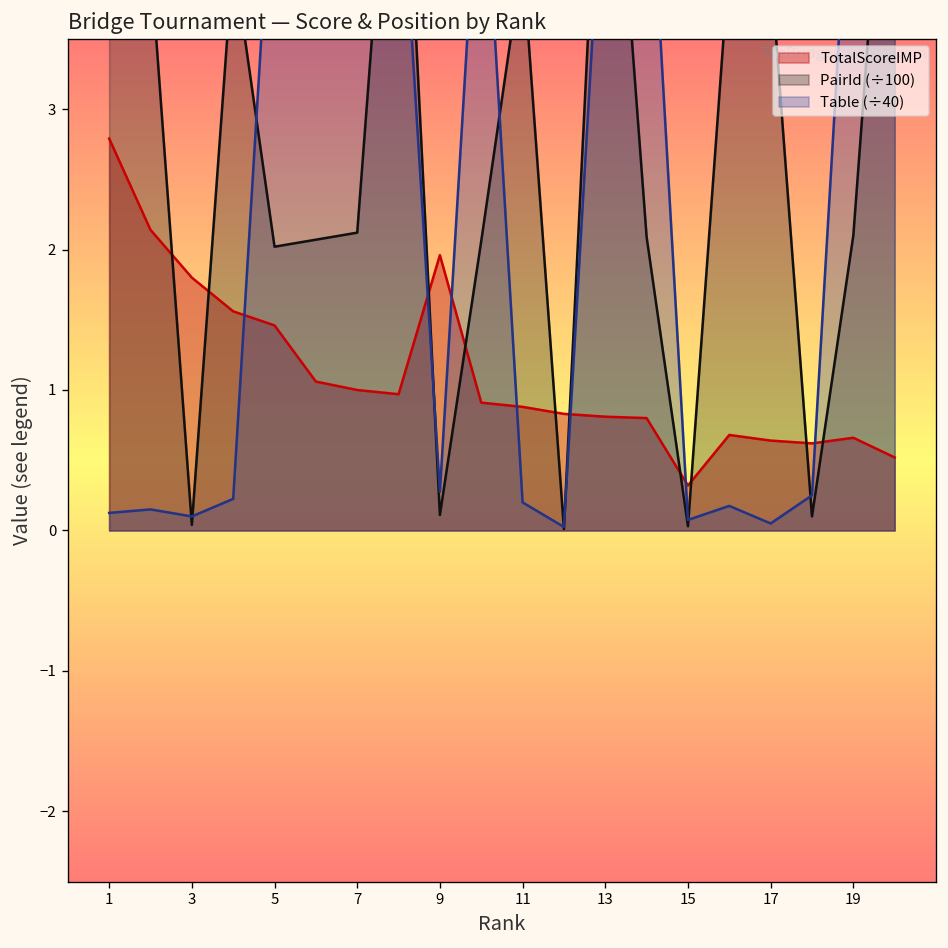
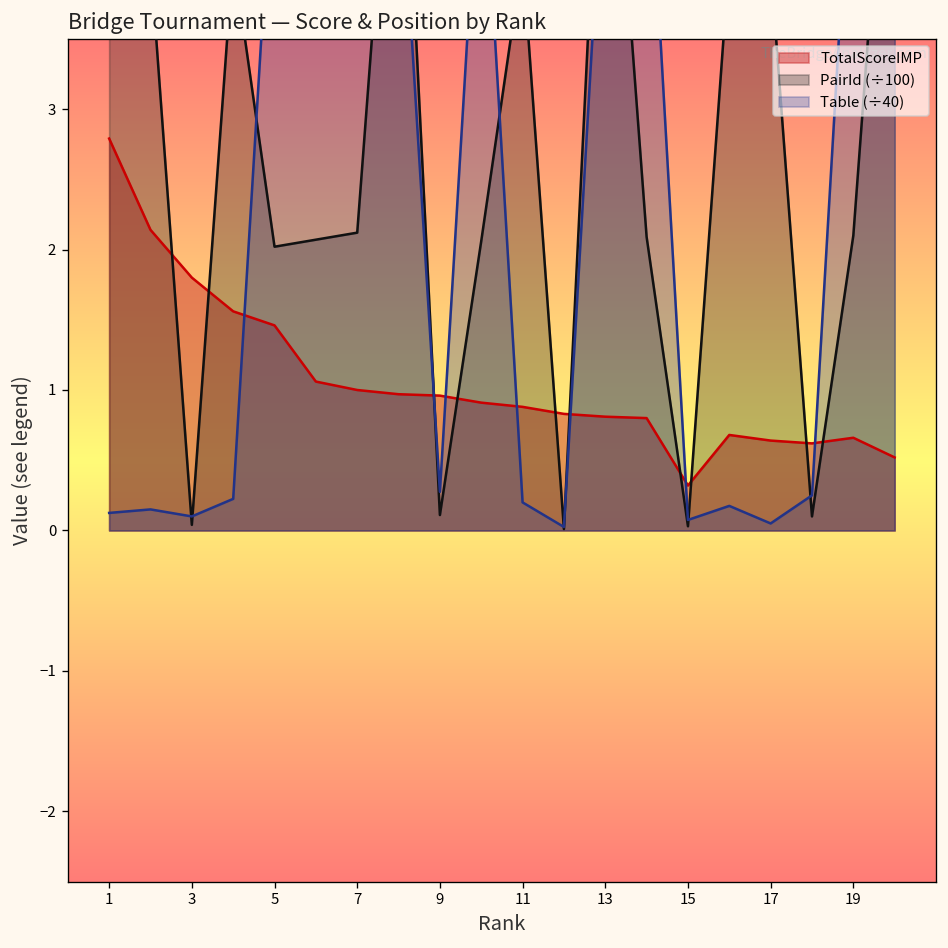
  {
    "TotalScoreIMP": {
      "1": 2.79,
      "3": 1.80,
      "5": 1.46,
      "7": 1.00,
-     "9": 1.96,
+     "9": 0.96,
      "11": 0.88,
      "13": 0.81,
      "15": 0.32,
      "17": 0.64,
      "19": 0.66
    }
  }
